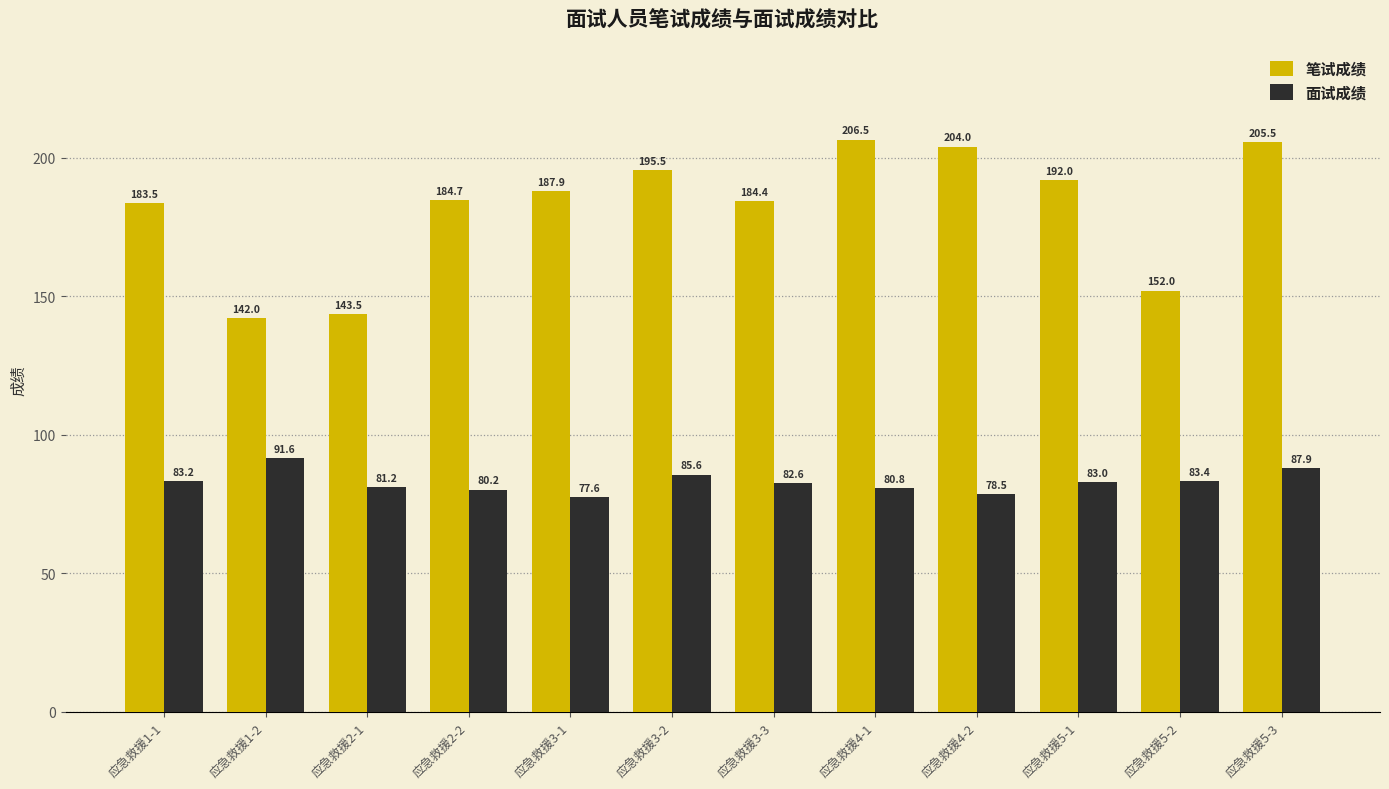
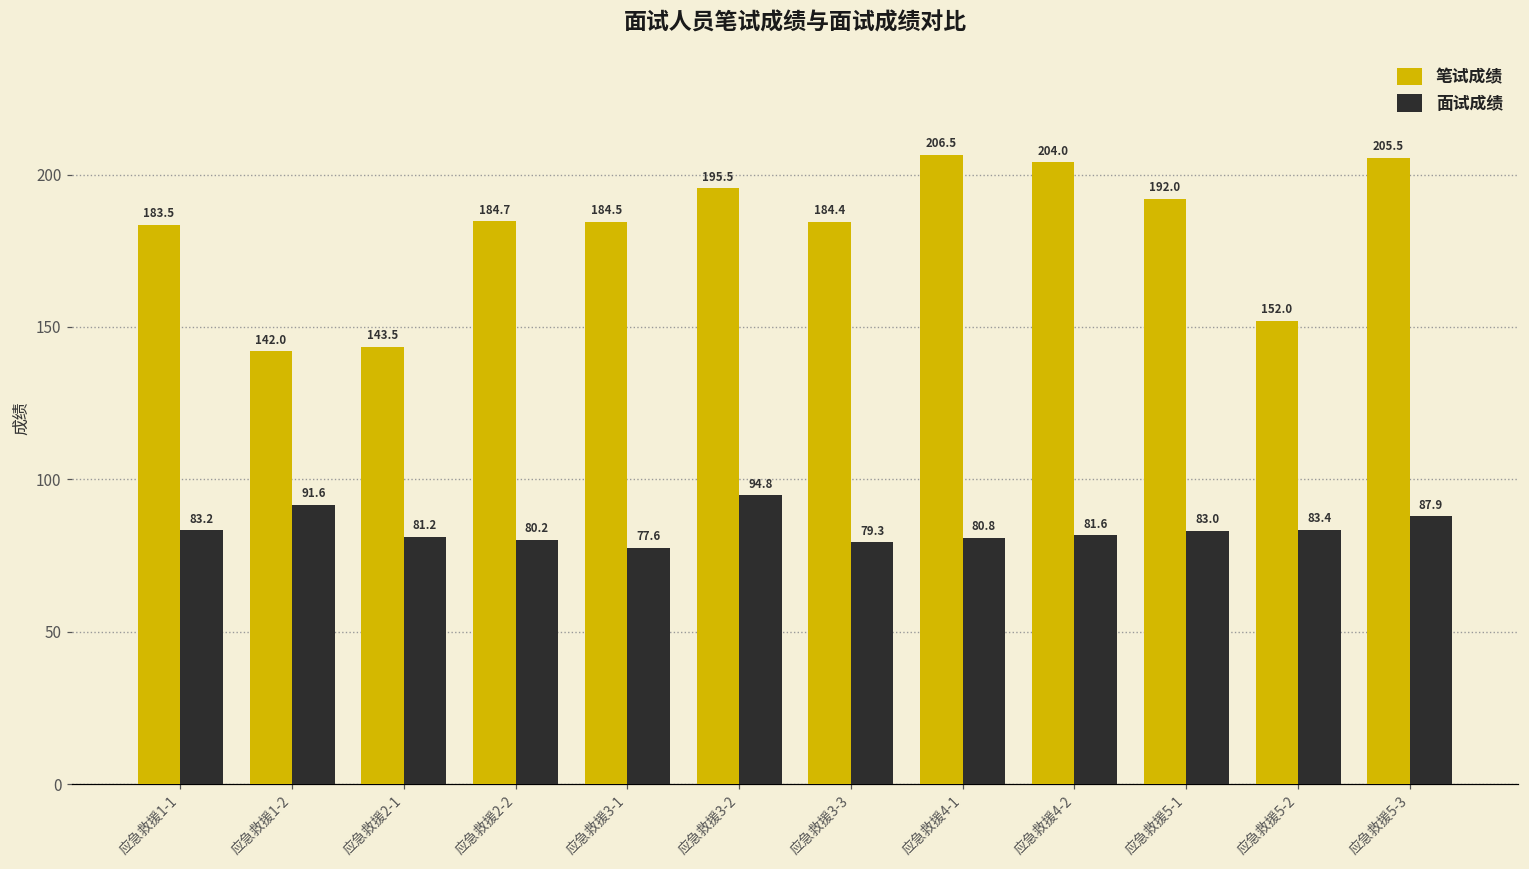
  {
    "笔试成绩": {
      "应急救援1-1": 183.5,
      "应急救援1-2": 142.0,
      "应急救援2-1": 143.5,
      "应急救援2-2": 184.7,
-     "应急救援3-1": 187.9,
+     "应急救援3-1": 184.5,
      "应急救援3-2": 195.5,
      "应急救援3-3": 184.4,
      "应急救援4-1": 206.5,
      "应急救援4-2": 204.0,
      "应急救援5-1": 192.0,
      "应急救援5-2": 152.0,
      "应急救援5-3": 205.5
    },
    "面试成绩": {
      "应急救援1-1": 83.2,
      "应急救援1-2": 91.6,
      "应急救援2-1": 81.2,
      "应急救援2-2": 80.2,
      "应急救援3-1": 77.6,
-     "应急救援3-2": 85.6,
-     "应急救援3-3": 82.6,
+     "应急救援3-2": 94.8,
+     "应急救援3-3": 79.3,
      "应急救援4-1": 80.8,
-     "应急救援4-2": 78.5,
+     "应急救援4-2": 81.6,
      "应急救援5-1": 83.0,
      "应急救援5-2": 83.4,
      "应急救援5-3": 87.9
    }
  }
